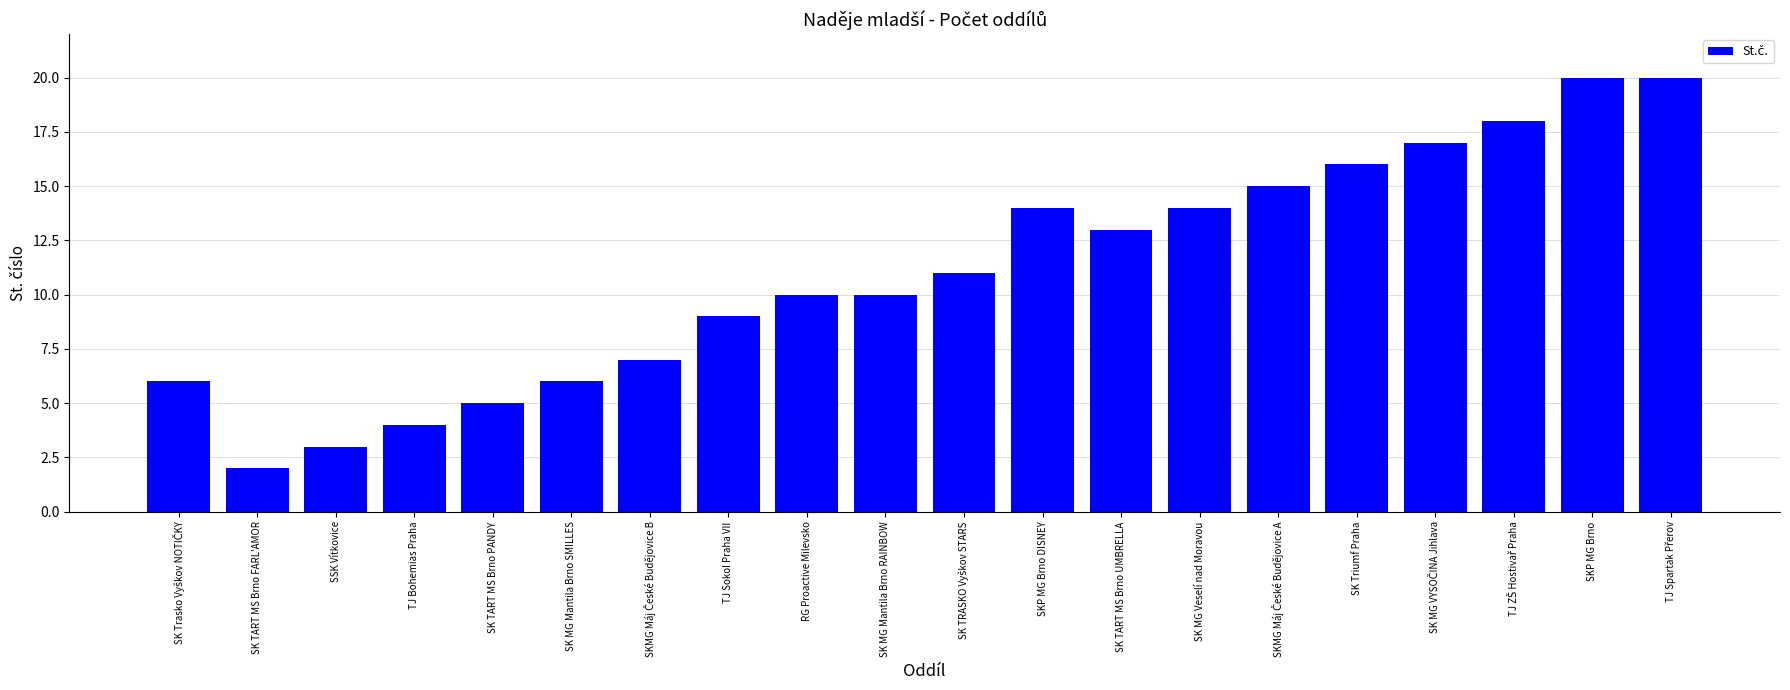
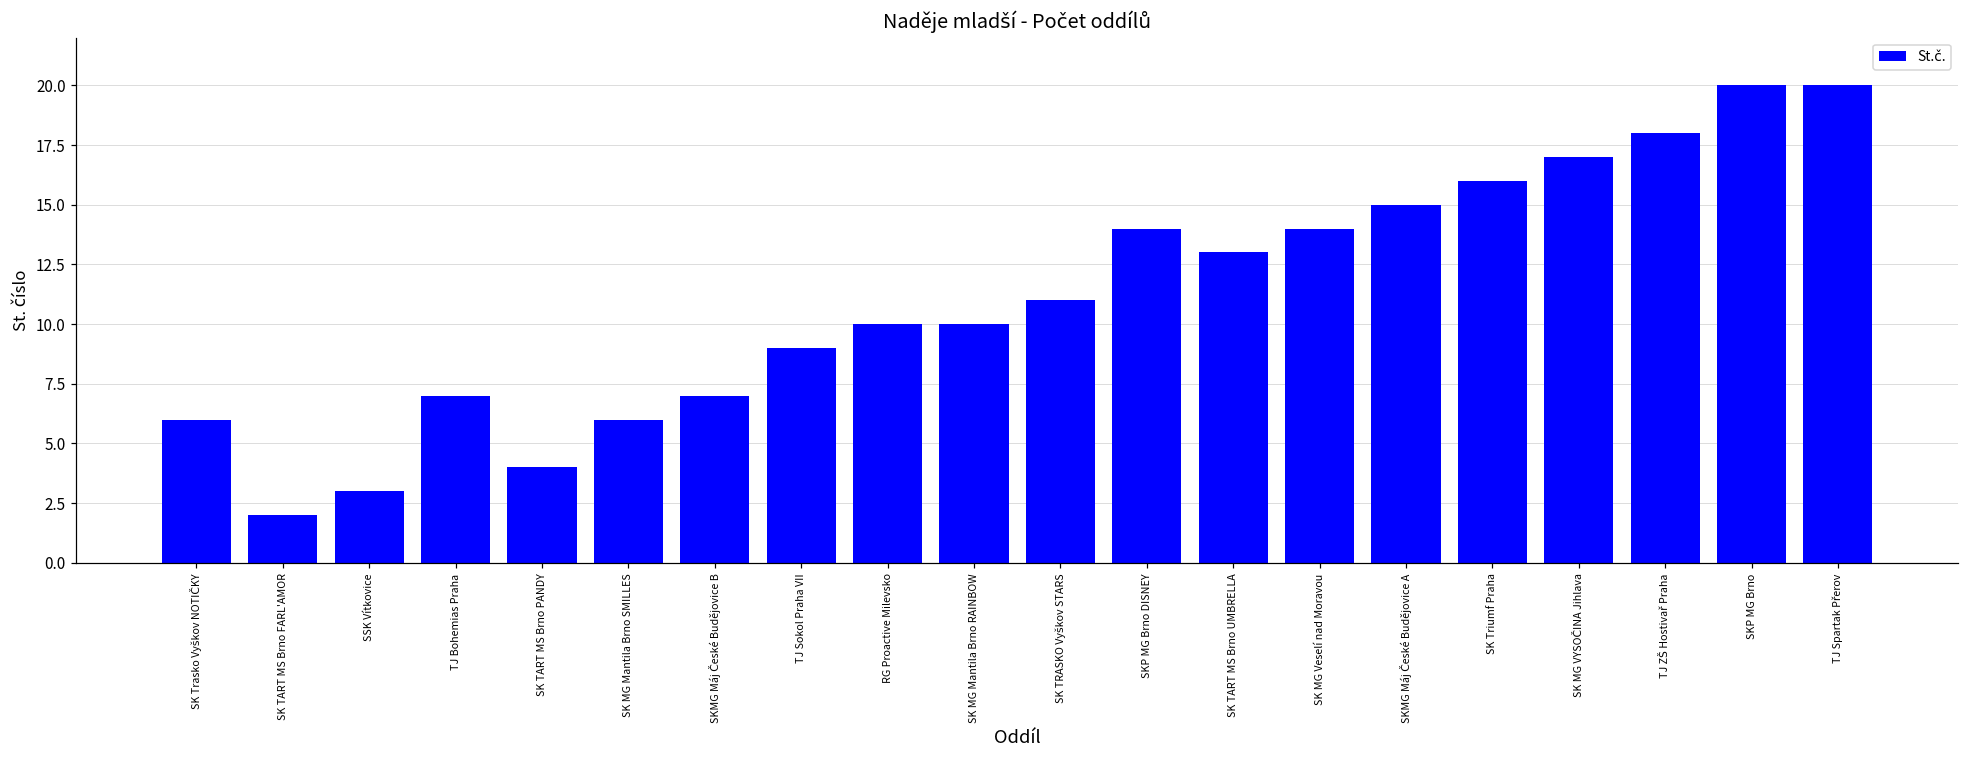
  {
    "SK Trasko Vyškov NOTIČKY": 6,
    "SK TART MS Brno FARL'AMOR": 2,
    "SSK Vítkovice": 3,
-   "TJ Bohemias Praha": 4,
-   "SK TART MS Brno PANDY": 5,
+   "TJ Bohemias Praha": 7,
+   "SK TART MS Brno PANDY": 4,
    "SK MG Mantila Brno SMILLES": 6,
    "SKMG Máj České Budějovice B": 7,
    "TJ Sokol Praha VII": 9,
    "RG Proactive Milevsko": 10,
    "SK MG Mantila Brno RAINBOW": 10,
    "SK TRASKO Vyškov STARS": 11,
    "SKP MG Brno DISNEY": 14,
    "SK TART MS Brno UMBRELLA": 13,
    "SK MG Veselí nad Moravou": 14,
    "SKMG Máj České Budějovice A": 15,
    "SK Triumf Praha": 16,
    "SK MG VYSOČINA Jihlava": 17,
    "TJ ZŠ Hostivař Praha": 18,
    "SKP MG Brno": 20,
    "TJ Spartak Přerov": 20
  }
